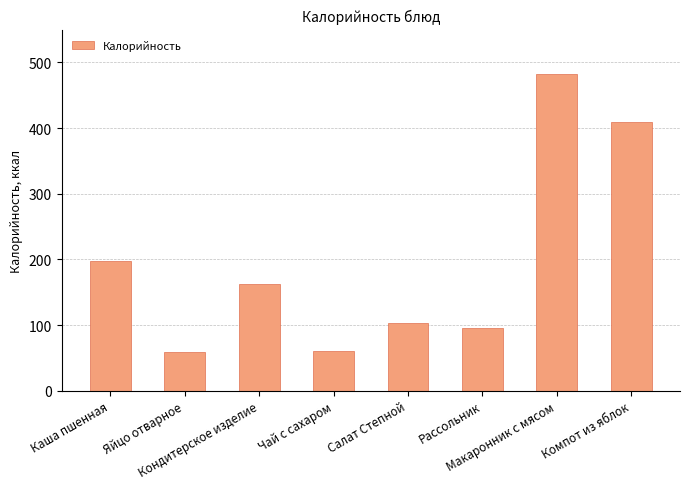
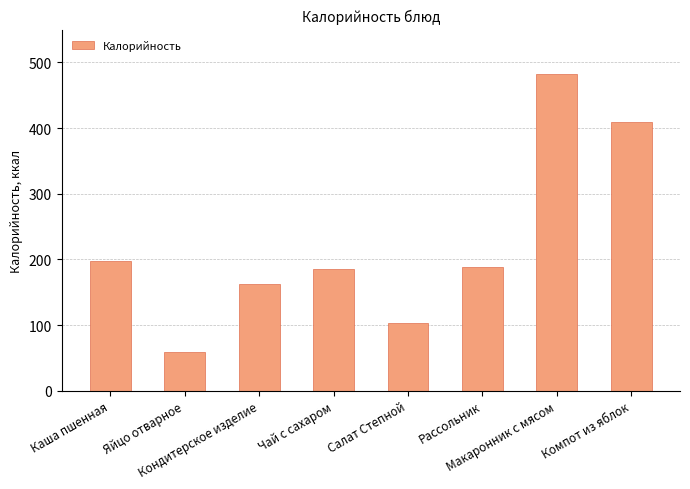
  {
    "Каша пшенная": 200,
    "Яйцо отварное": 60,
    "Кондитерское изделие": 160,
-   "Чай с сахаром": 60,
+   "Чай с сахаром": 190,
    "Салат Степной": 100,
-   "Рассольник": 100,
+   "Рассольник": 190,
    "Макаронник с мясом": 480,
    "Компот из яблок": 410
  }
